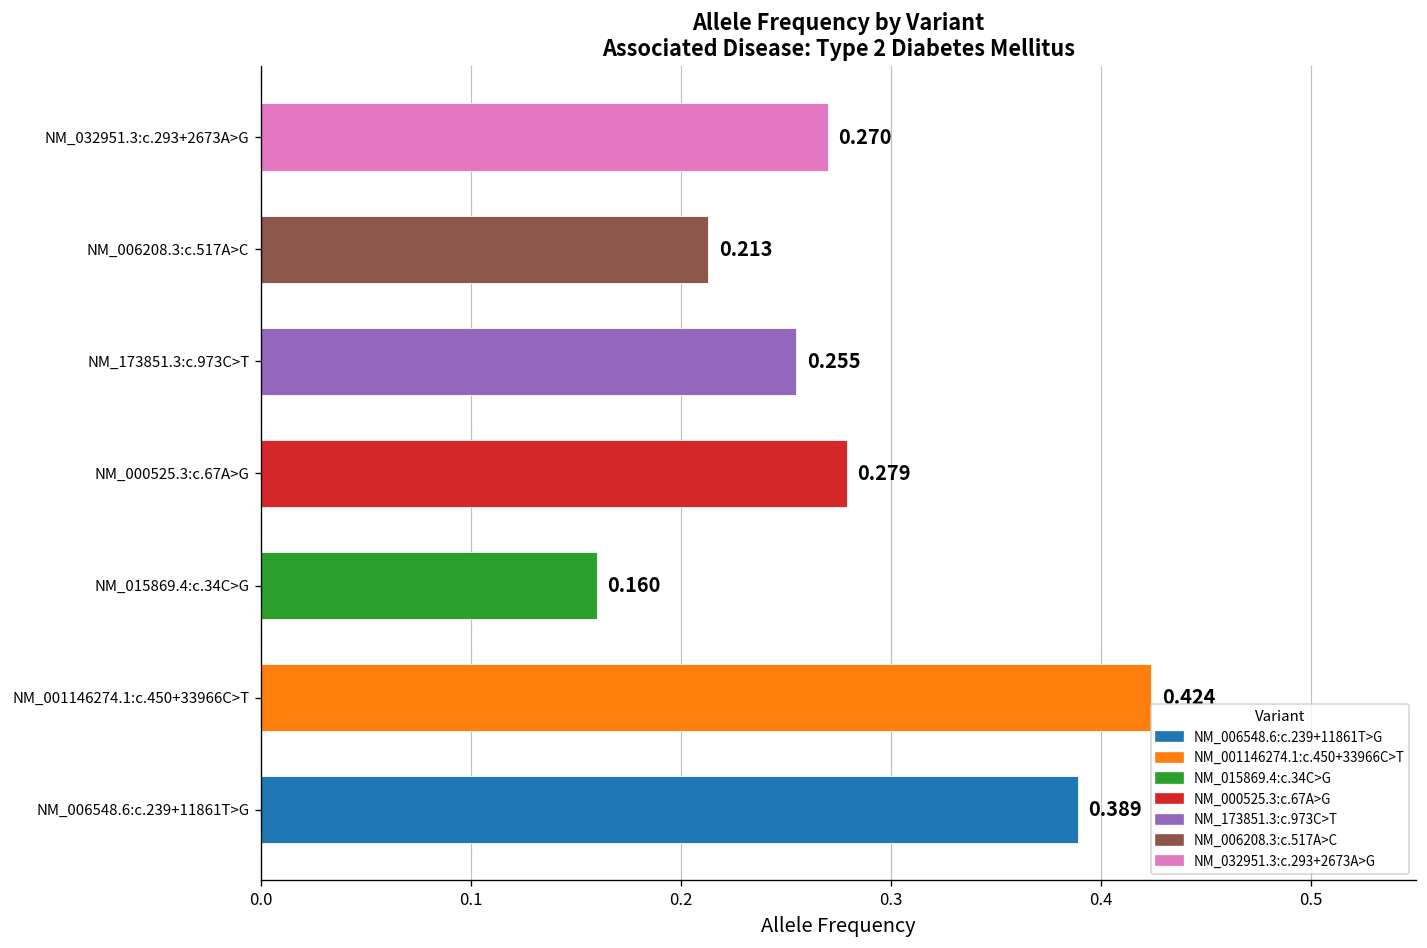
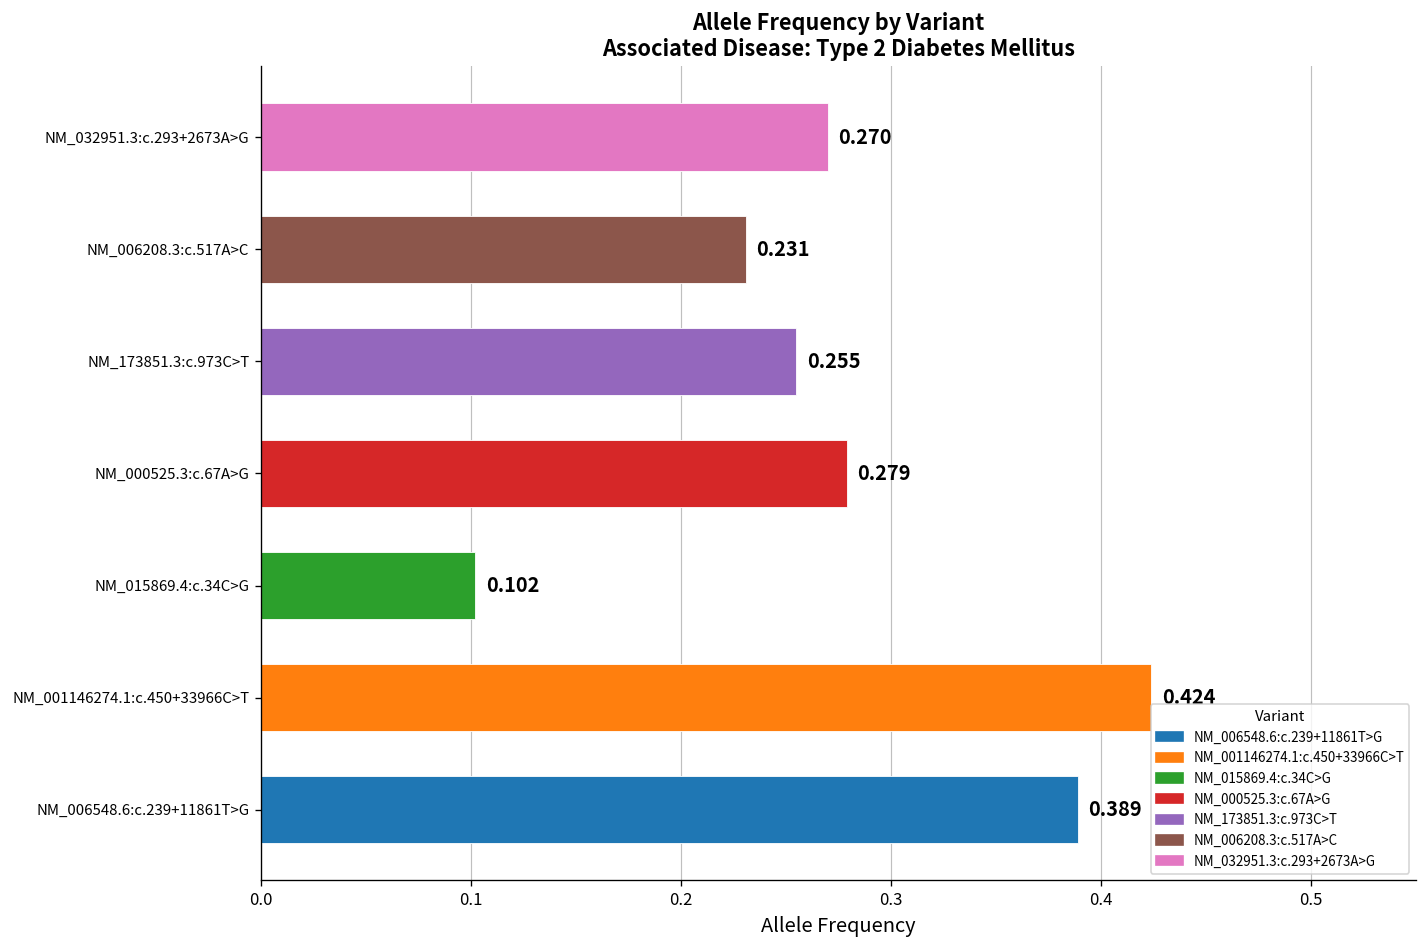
  {
    "NM_032951.3:c.293+2673A>G": 0.270,
-   "NM_006208.3:c.517A>C": 0.213,
+   "NM_006208.3:c.517A>C": 0.231,
    "NM_173851.3:c.973C>T": 0.255,
    "NM_000525.3:c.67A>G": 0.279,
-   "NM_015869.4:c.34C>G": 0.160,
+   "NM_015869.4:c.34C>G": 0.102,
    "NM_001146274.1:c.450+33966C>T": 0.424,
    "NM_006548.6:c.239+11861T>G": 0.389
  }
